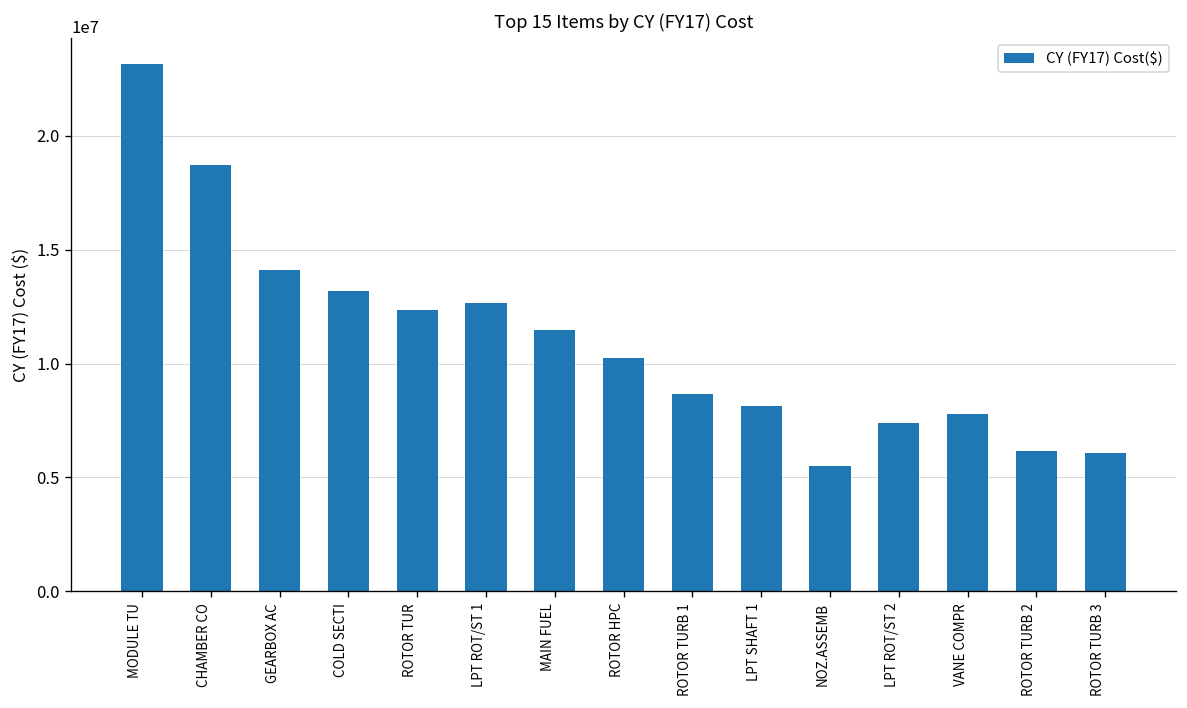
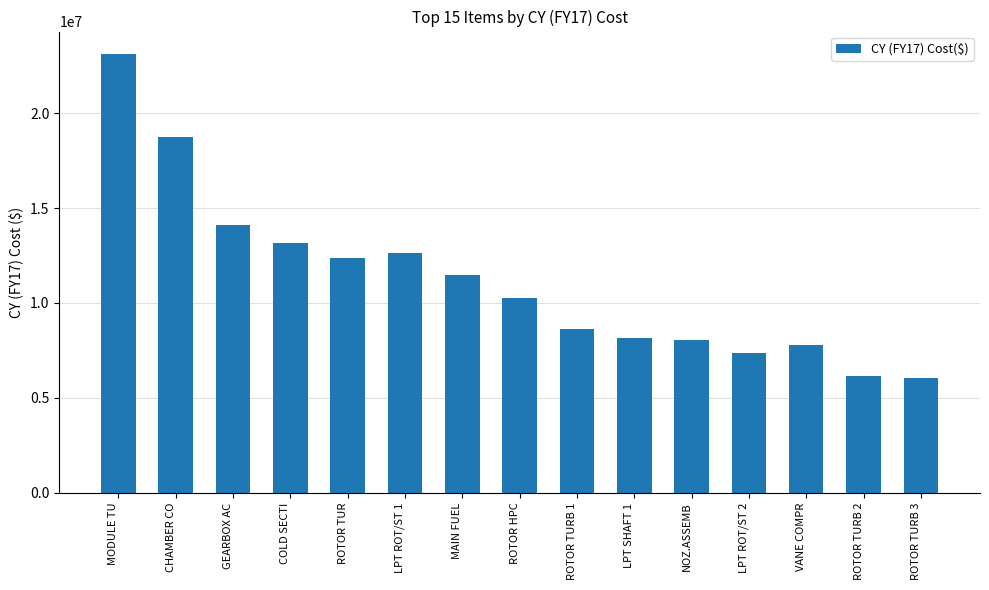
  {
    "MODULE TU": 23100000,
    "CHAMBER CO": 18700000,
    "GEARBOX AC": 14100000,
    "COLD SECTI": 13200000,
    "ROTOR TUR": 12300000,
    "LPT ROT/ST 1": 12700000,
    "MAIN FUEL": 11500000,
    "ROTOR HPC": 10200000,
    "ROTOR TURB 1": 8700000,
    "LPT SHAFT 1": 8100000,
-   "NOZ.ASSEMB": 5500000,
+   "NOZ.ASSEMB": 8000000,
    "LPT ROT/ST 2": 7400000,
    "VANE COMPR": 7800000,
    "ROTOR TURB 2": 6200000,
    "ROTOR TURB 3": 6100000
  }
